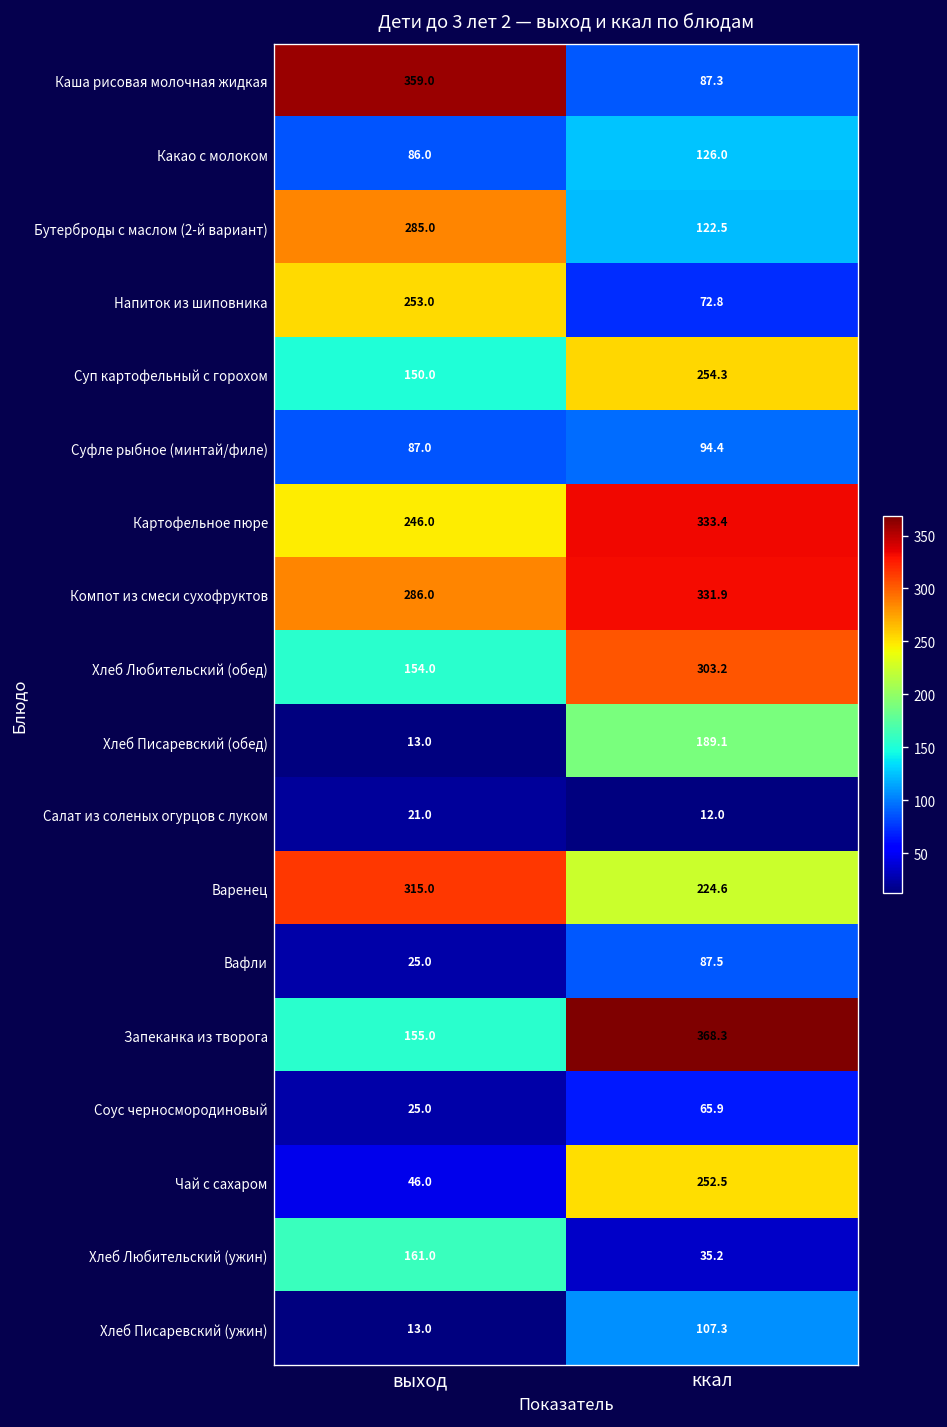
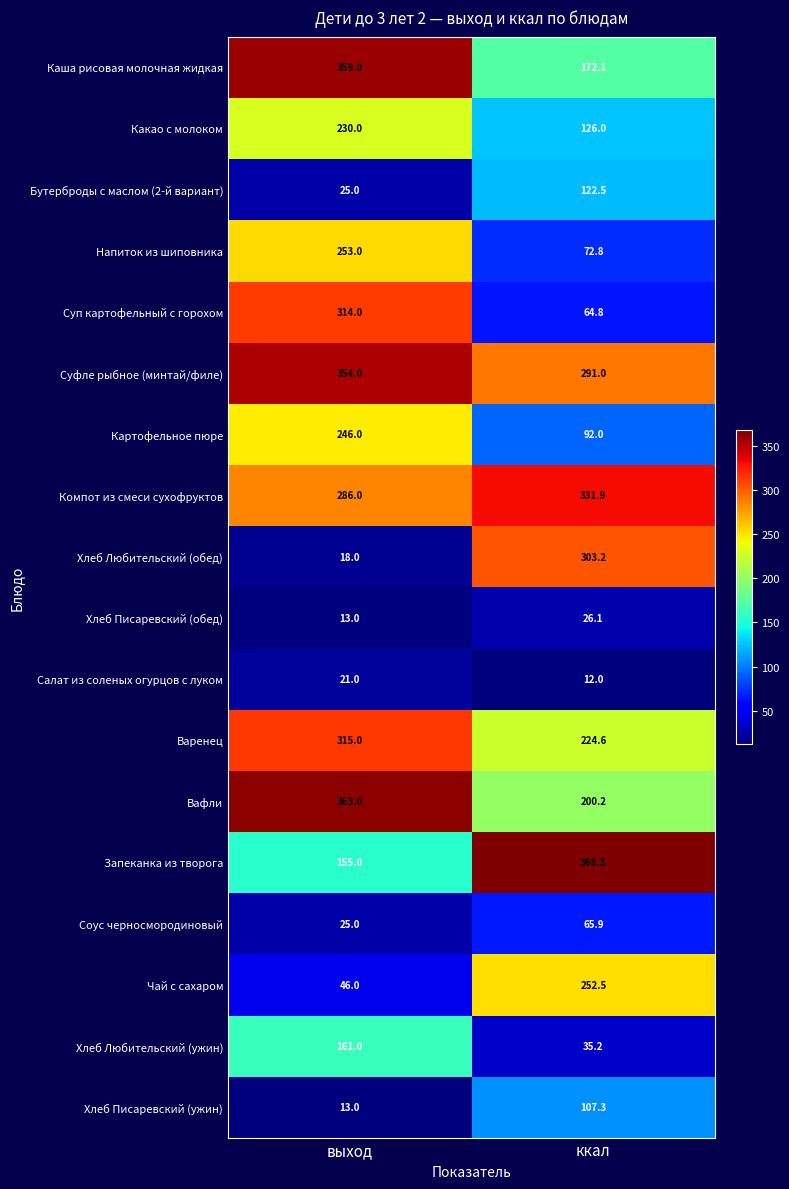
  {
    "Каша рисовая молочная жидкая": {
      "выход": 359.0,
-     "ккал": 87.3
+     "ккал": 172.1
    },
    "Какао с молоком": {
-     "выход": 86.0,
+     "выход": 230.0,
      "ккал": 126.0
    },
    "Бутерброды с маслом (2-й вариант)": {
-     "выход": 285.0,
+     "выход": 25.0,
      "ккал": 122.5
    },
    "Напиток из шиповника": {
      "выход": 253.0,
      "ккал": 72.8
    },
    "Суп картофельный с горохом": {
-     "выход": 150.0,
-     "ккал": 254.3
+     "выход": 314.0,
+     "ккал": 64.8
    },
    "Суфле рыбное (минтай/филе)": {
-     "выход": 87.0,
-     "ккал": 94.4
+     "выход": 354.0,
+     "ккал": 291.0
    },
    "Картофельное пюре": {
      "выход": 246.0,
-     "ккал": 333.4
+     "ккал": 92.0
    },
    "Компот из смеси сухофруктов": {
      "выход": 286.0,
      "ккал": 331.9
    },
    "Хлеб Любительский (обед)": {
-     "выход": 154.0,
+     "выход": 18.0,
      "ккал": 303.2
    },
    "Хлеб Писаревский (обед)": {
      "выход": 13.0,
-     "ккал": 189.1
+     "ккал": 26.1
    },
    "Салат из соленых огурцов с луком": {
      "выход": 21.0,
      "ккал": 12.0
    },
    "Варенец": {
      "выход": 315.0,
      "ккал": 224.6
    },
    "Вафли": {
-     "выход": 25.0,
-     "ккал": 87.5
+     "выход": 363.0,
+     "ккал": 200.2
    },
    "Запеканка из творога": {
      "выход": 155.0,
      "ккал": 368.3
    },
    "Соус черносмородиновый": {
      "выход": 25.0,
      "ккал": 65.9
    },
    "Чай с сахаром": {
      "выход": 46.0,
      "ккал": 252.5
    },
    "Хлеб Любительский (ужин)": {
      "выход": 161.0,
      "ккал": 35.2
    },
    "Хлеб Писаревский (ужин)": {
      "выход": 13.0,
      "ккал": 107.3
    }
  }
